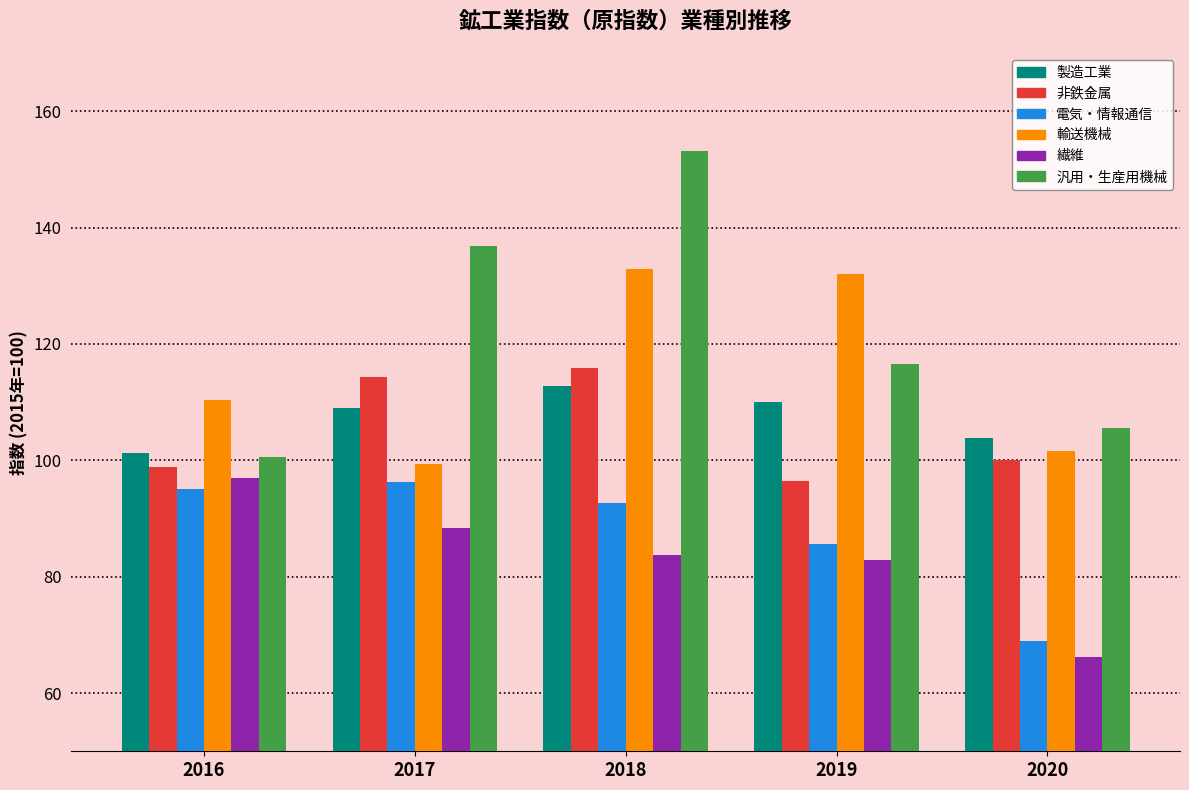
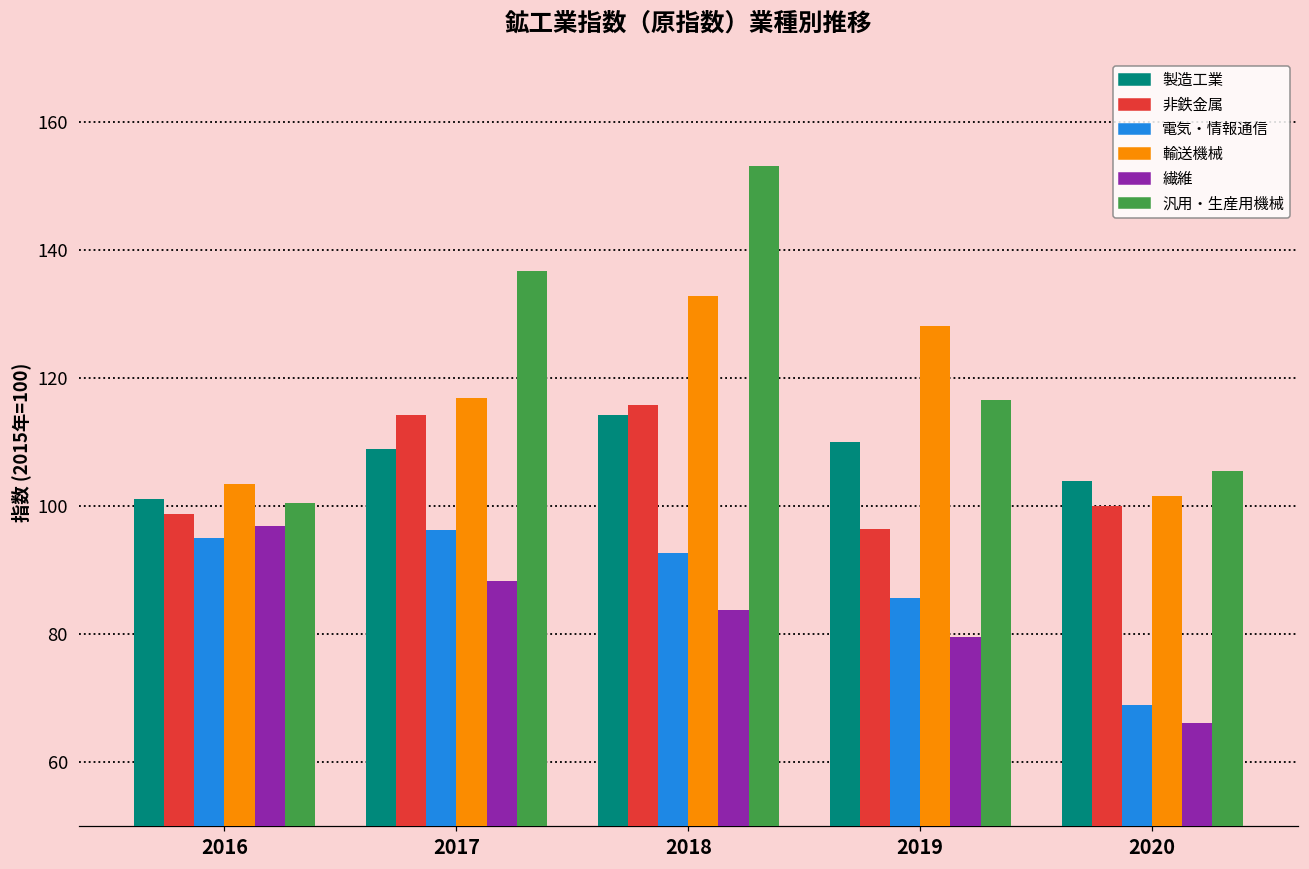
  {
    "製造工業": {
      "2016": 101,
      "2017": 109,
-     "2018": 113,
+     "2018": 114,
      "2019": 110,
      "2020": 104
    },
    "非鉄金属": {
      "2016": 99,
      "2017": 114,
      "2018": 116,
      "2019": 96,
      "2020": 100
    },
    "電気・情報通信": {
      "2016": 95,
      "2017": 96,
      "2018": 93,
      "2019": 86,
      "2020": 69
    },
    "輸送機械": {
-     "2016": 110,
-     "2017": 99,
+     "2016": 104,
+     "2017": 117,
      "2018": 133,
-     "2019": 132,
+     "2019": 128,
      "2020": 102
    },
    "繊維": {
      "2016": 97,
      "2017": 88,
      "2018": 84,
-     "2019": 83,
+     "2019": 80,
      "2020": 66
    },
    "汎用・生産用機械": {
      "2016": 101,
      "2017": 137,
      "2018": 153,
      "2019": 117,
      "2020": 106
    }
  }
